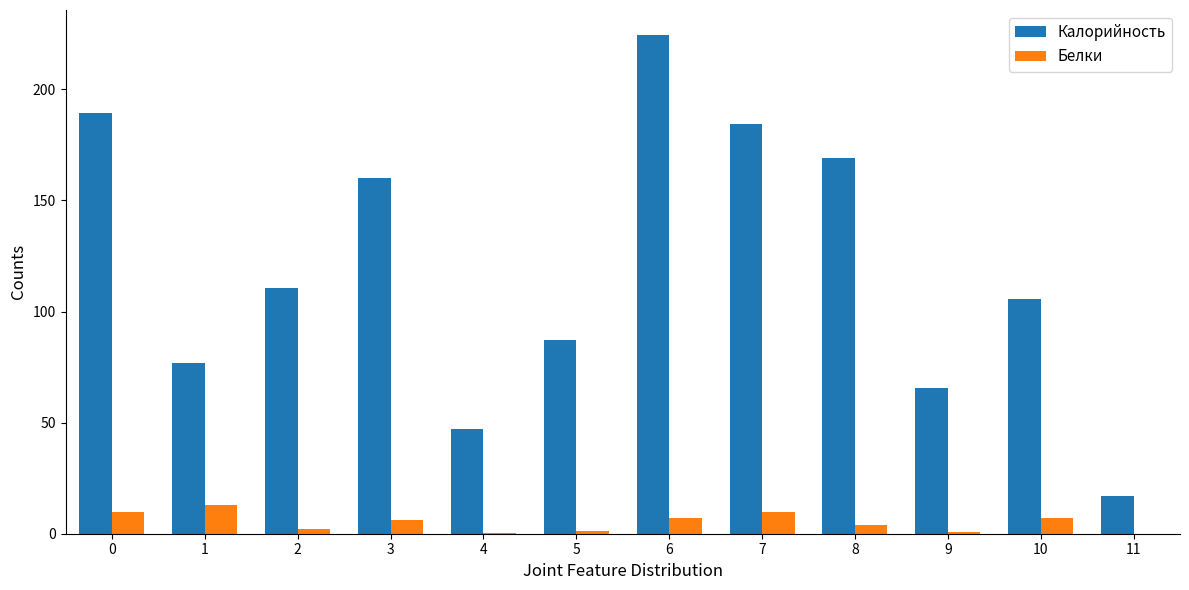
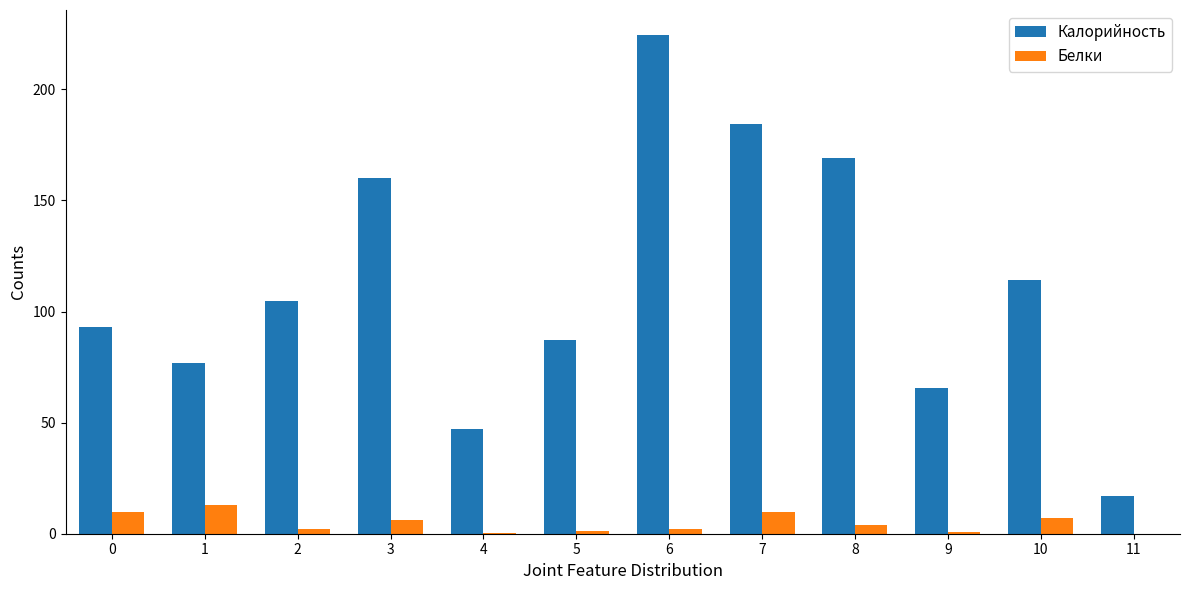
  {
    "Калорийность": {
-     "0": 189,
+     "0": 93,
      "1": 77,
-     "2": 111,
+     "2": 105,
      "3": 160,
      "4": 47,
      "5": 87,
      "6": 225,
      "7": 185,
      "8": 169,
      "9": 65,
-     "10": 106,
+     "10": 114,
      "11": 17
    },
    "Белки": {
      "0": 10,
      "1": 13,
      "2": 2,
      "3": 6,
      "5": 1,
-     "6": 7,
+     "6": 2,
      "7": 10,
      "8": 4,
      "10": 7
    }
  }
